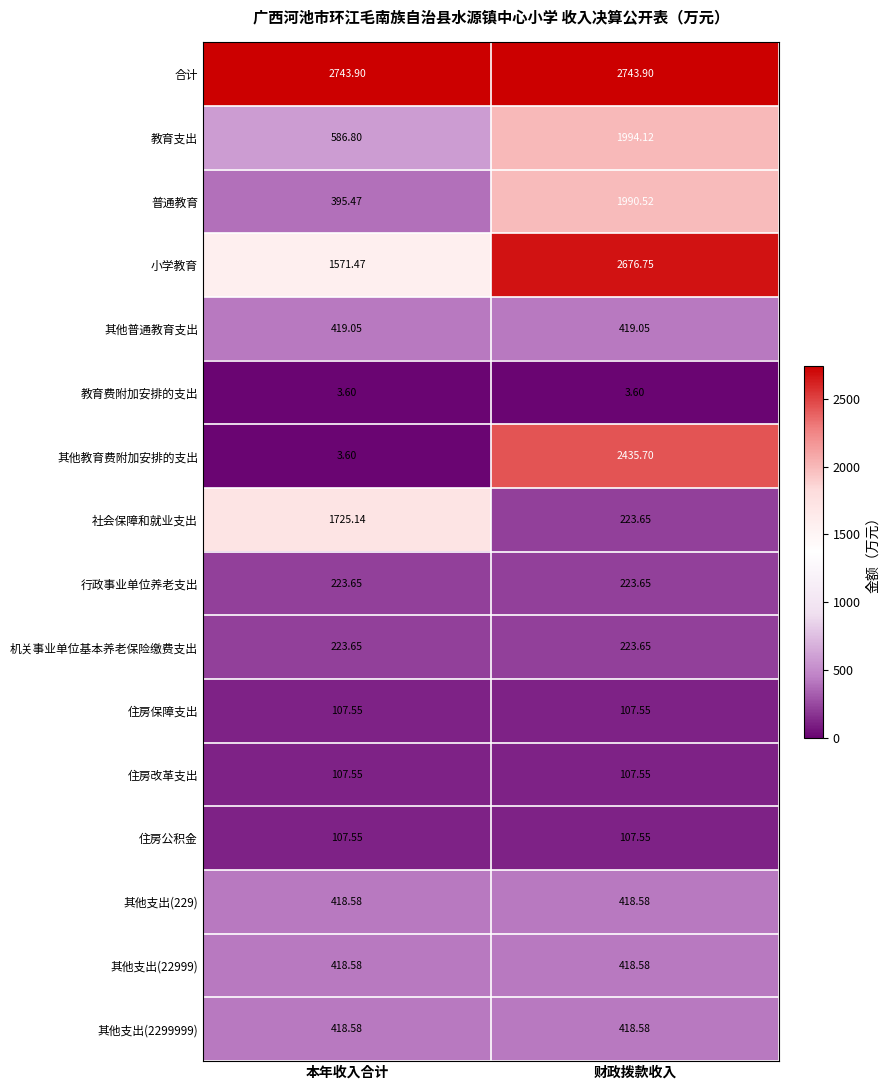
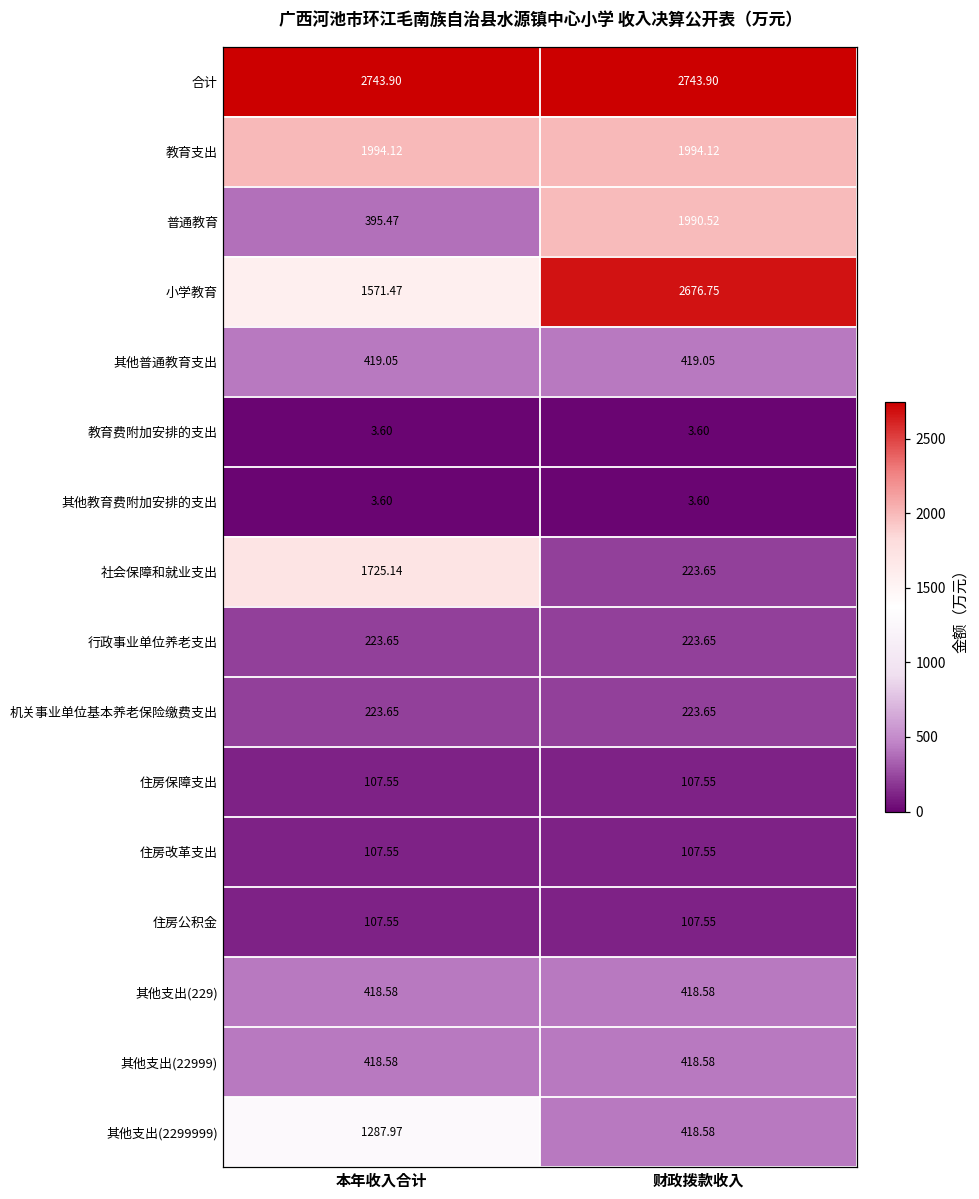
  {
    "合计": {
      "本年收入合计": 2743.90,
      "财政拨款收入": 2743.90
    },
    "教育支出": {
-     "本年收入合计": 586.80,
+     "本年收入合计": 1994.12,
      "财政拨款收入": 1994.12
    },
    "普通教育": {
      "本年收入合计": 395.47,
      "财政拨款收入": 1990.52
    },
    "小学教育": {
      "本年收入合计": 1571.47,
      "财政拨款收入": 2676.75
    },
    "其他普通教育支出": {
      "本年收入合计": 419.05,
      "财政拨款收入": 419.05
    },
    "教育费附加安排的支出": {
      "本年收入合计": 3.60,
      "财政拨款收入": 3.60
    },
    "其他教育费附加安排的支出": {
      "本年收入合计": 3.60,
-     "财政拨款收入": 2435.70
+     "财政拨款收入": 3.60
    },
    "社会保障和就业支出": {
      "本年收入合计": 1725.14,
      "财政拨款收入": 223.65
    },
    "行政事业单位养老支出": {
      "本年收入合计": 223.65,
      "财政拨款收入": 223.65
    },
    "机关事业单位基本养老保险缴费支出": {
      "本年收入合计": 223.65,
      "财政拨款收入": 223.65
    },
    "住房保障支出": {
      "本年收入合计": 107.55,
      "财政拨款收入": 107.55
    },
    "住房改革支出": {
      "本年收入合计": 107.55,
      "财政拨款收入": 107.55
    },
    "住房公积金": {
      "本年收入合计": 107.55,
      "财政拨款收入": 107.55
    },
    "其他支出(229)": {
      "本年收入合计": 418.58,
      "财政拨款收入": 418.58
    },
    "其他支出(22999)": {
      "本年收入合计": 418.58,
      "财政拨款收入": 418.58
    },
    "其他支出(2299999)": {
-     "本年收入合计": 418.58,
+     "本年收入合计": 1287.97,
      "财政拨款收入": 418.58
    }
  }
